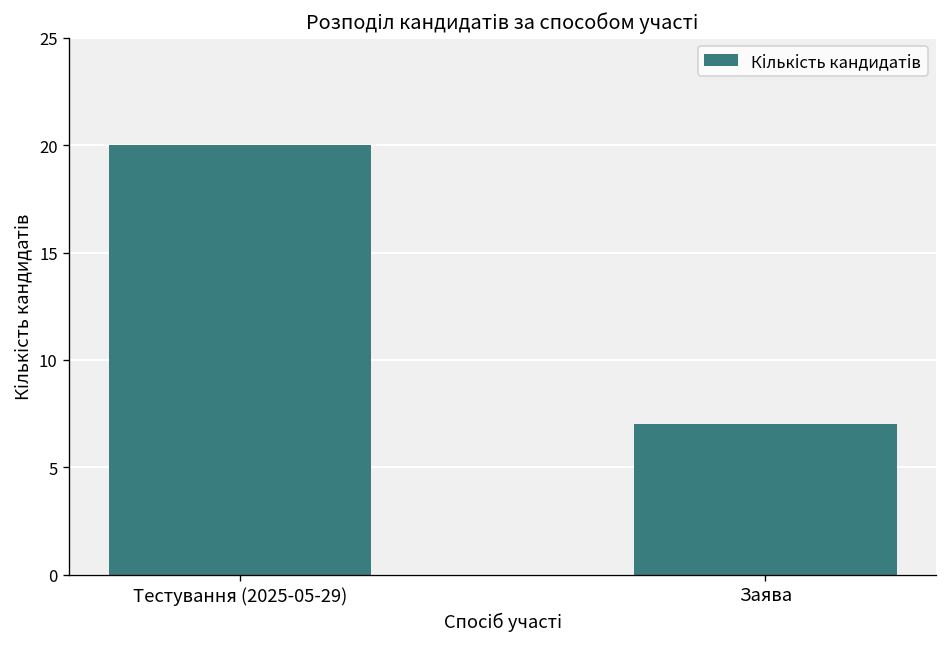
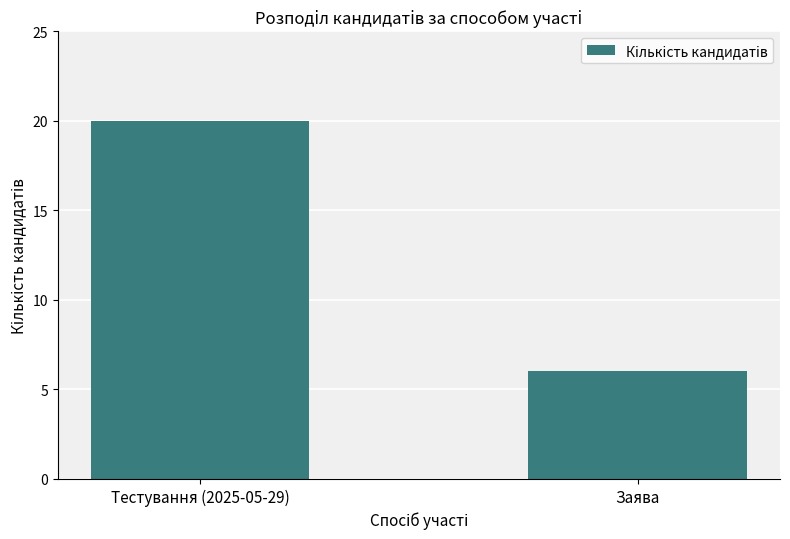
  {
    "Тестування (2025-05-29)": 20,
-   "Заява": 7
+   "Заява": 6
  }
